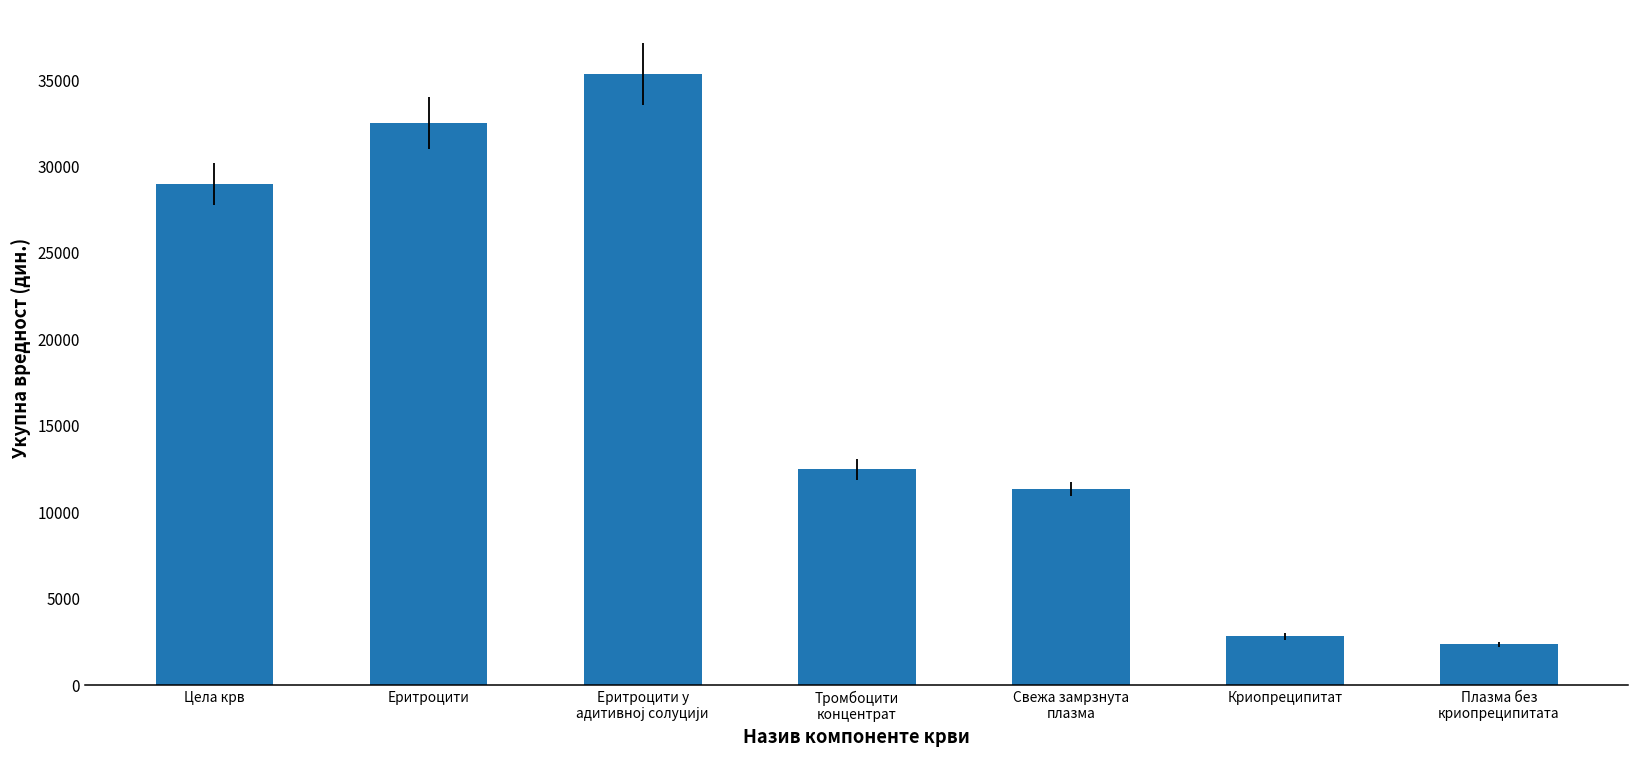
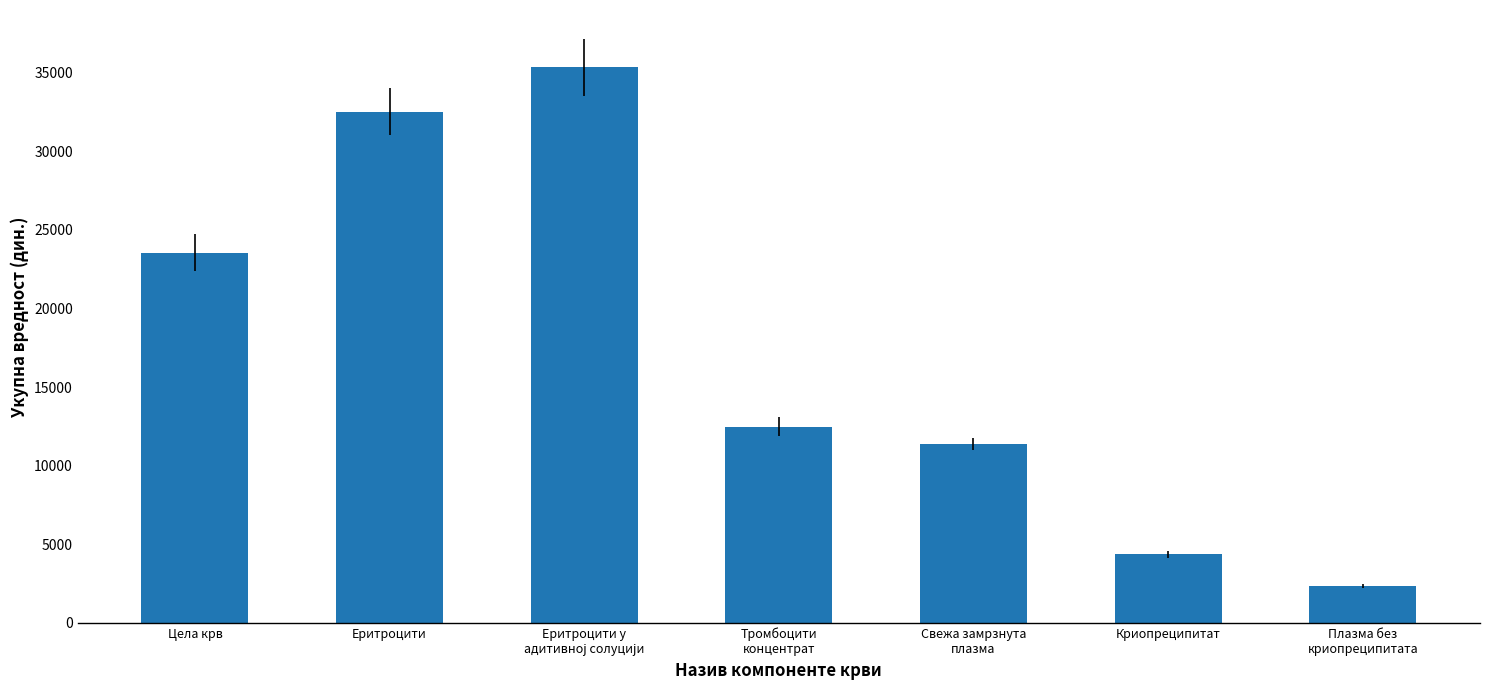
  {
-   "Цела крв": 29000,
+   "Цела крв": 23600,
    "Еритроцити": 32500,
    "Еритроцити у адитивној солуцији": 35300,
    "Тромбоцити концентрат": 12500,
    "Свежа замрзнута плазма": 11400,
-   "Криопреципитат": 2800,
+   "Криопреципитат": 4400,
    "Плазма без криопреципитата": 2400
  }
